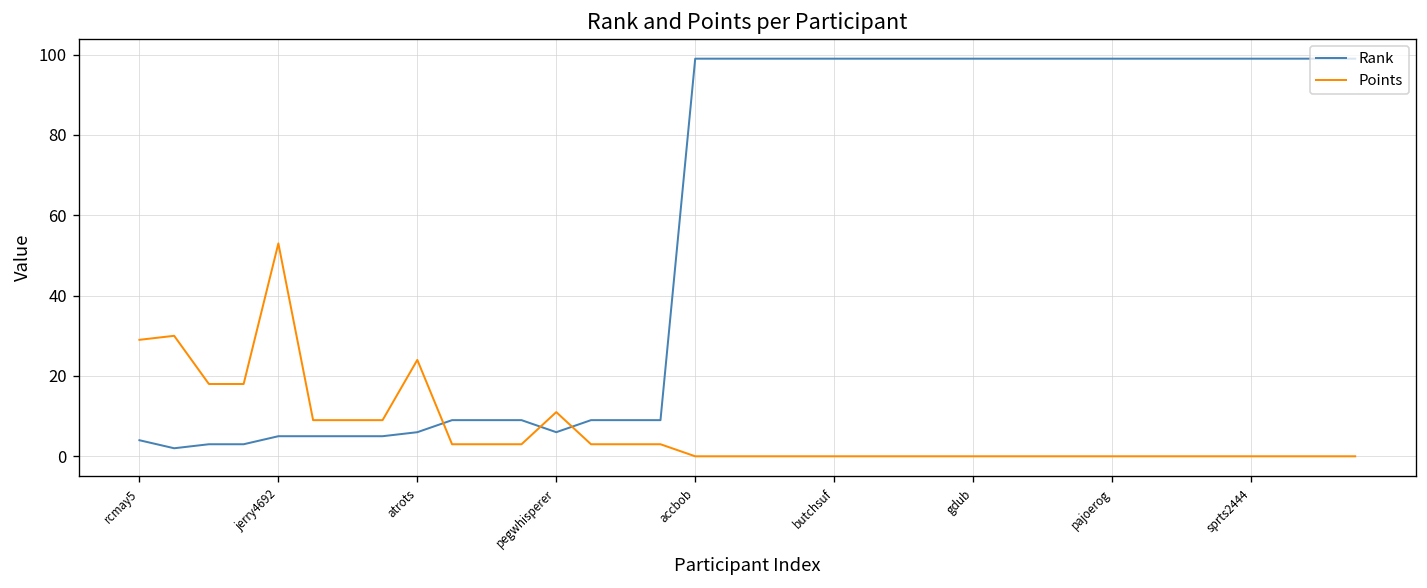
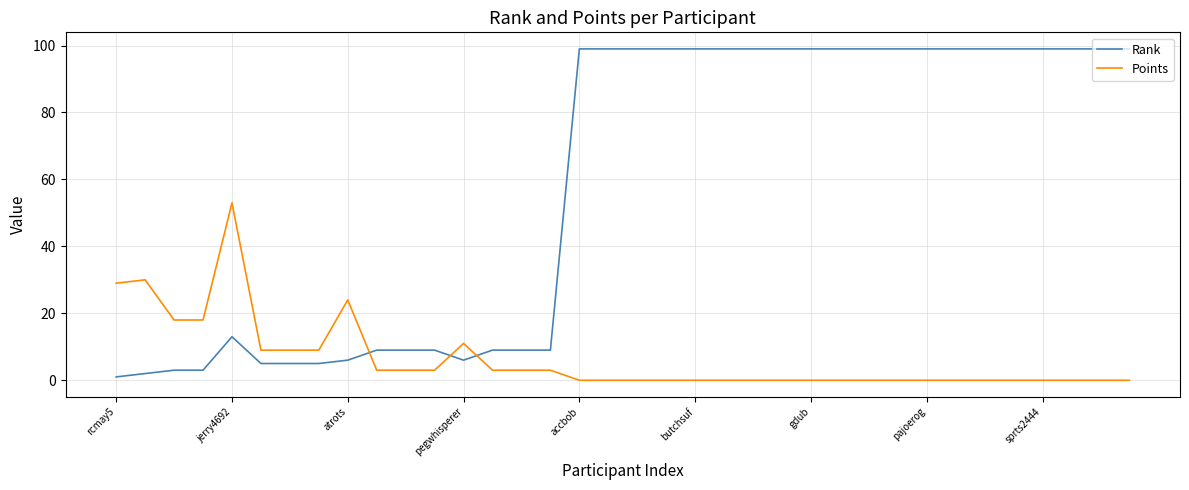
  {
    "Rank": {
-     "rcmay5": 4,
-     "jerry4692": 5,
+     "rcmay5": 1,
+     "jerry4692": 13,
      "atrots": 6,
      "pegwhisperer": 6,
      "accbob": 99,
      "butchsuf": 99,
      "gdub": 99,
      "pajoerog": 99,
      "sprts2444": 99
    },
    "Points": {
      "rcmay5": 29,
      "jerry4692": 53,
      "atrots": 24,
      "pegwhisperer": 11,
      "accbob": 0,
      "butchsuf": 0,
      "gdub": 0,
      "pajoerog": 0,
      "sprts2444": 0
    }
  }
